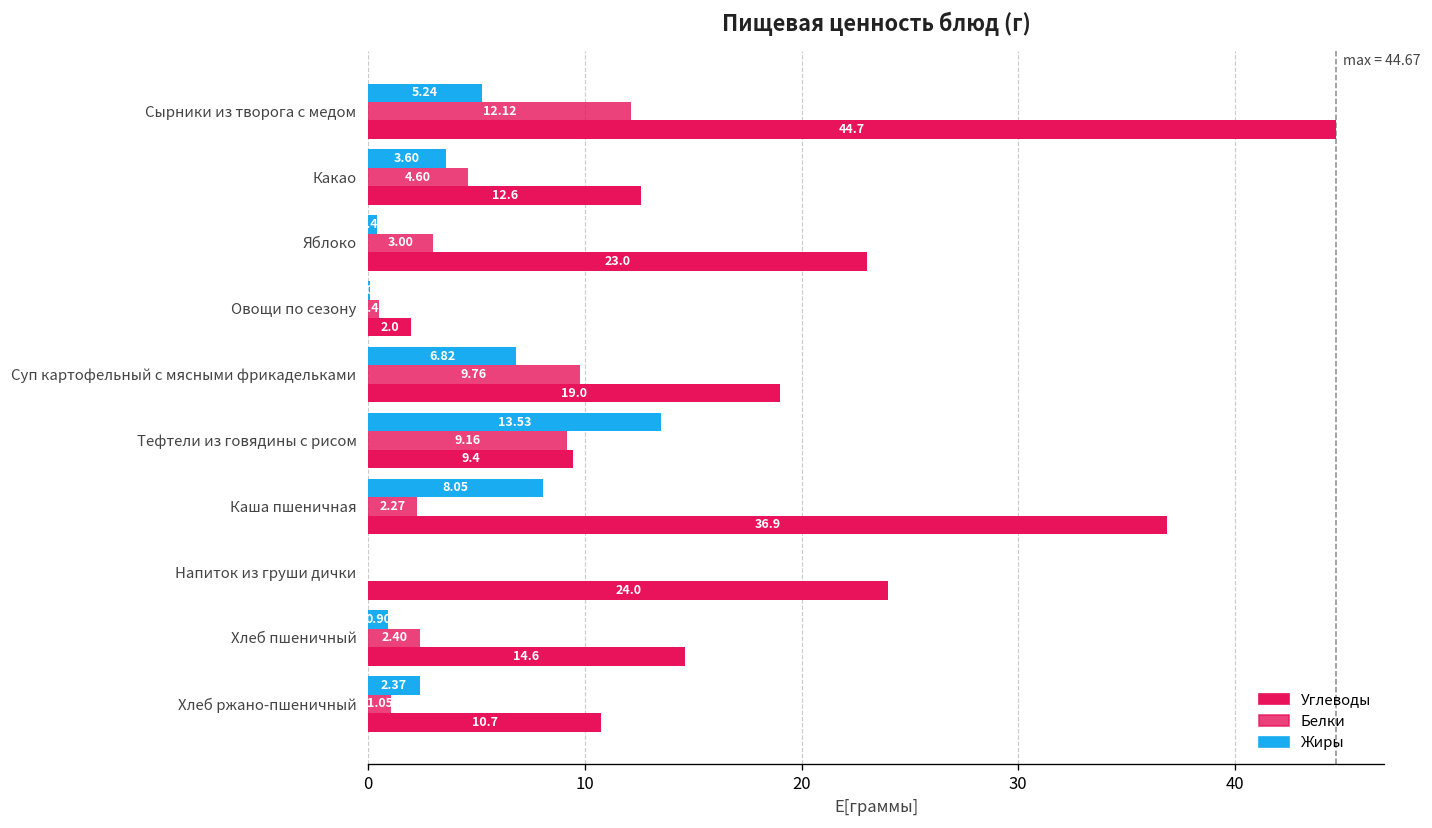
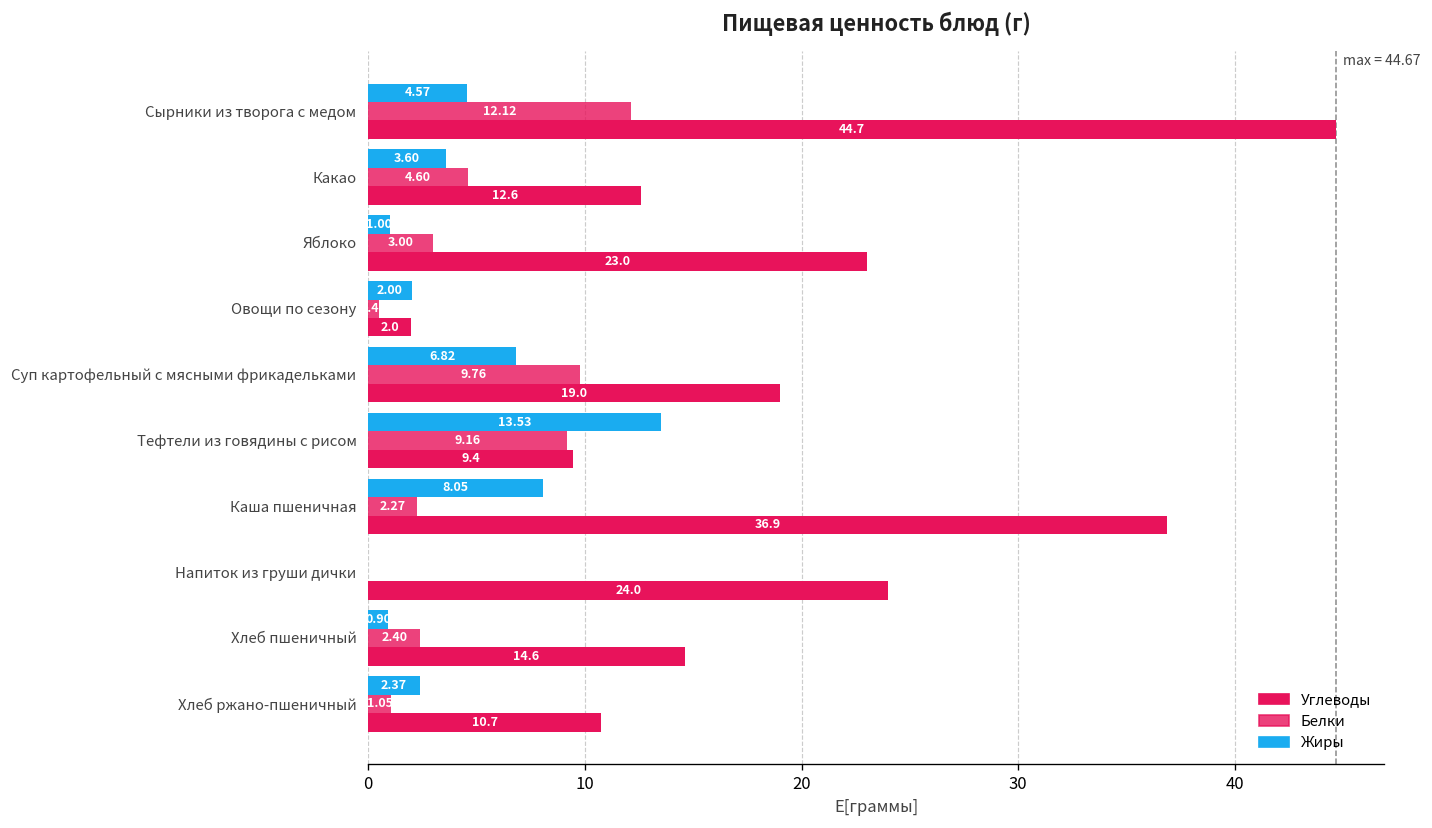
  {
    "Жиры": {
-     "Сырники из творога с медом": 5.24,
+     "Сырники из творога с медом": 4.57,
      "Какао": 3.60,
-     "Яблоко": 0.4,
-     "Овощи по сезону": 0.1,
+     "Яблоко": 1.0,
+     "Овощи по сезону": 2.0,
      "Суп картофельный с мясными фрикадельками": 6.82,
      "Тефтели из говядины с рисом": 13.53,
      "Каша пшеничная": 8.05,
      "Хлеб пшеничный": 0.90,
      "Хлеб ржано-пшеничный": 2.37
    }
  }
